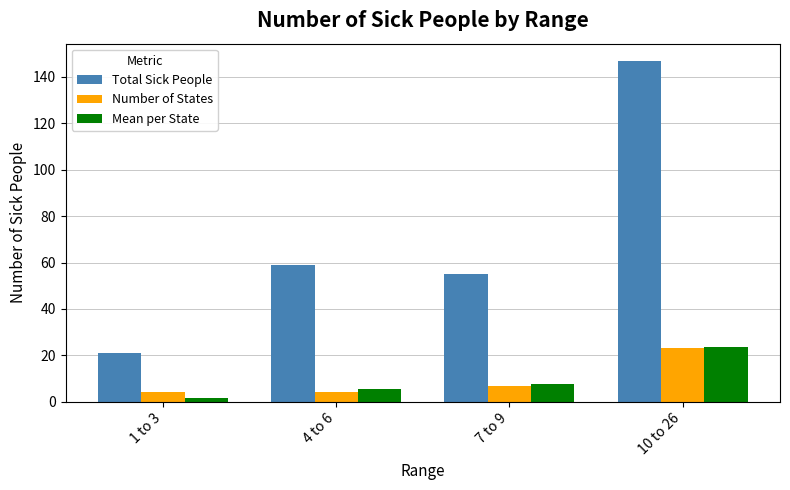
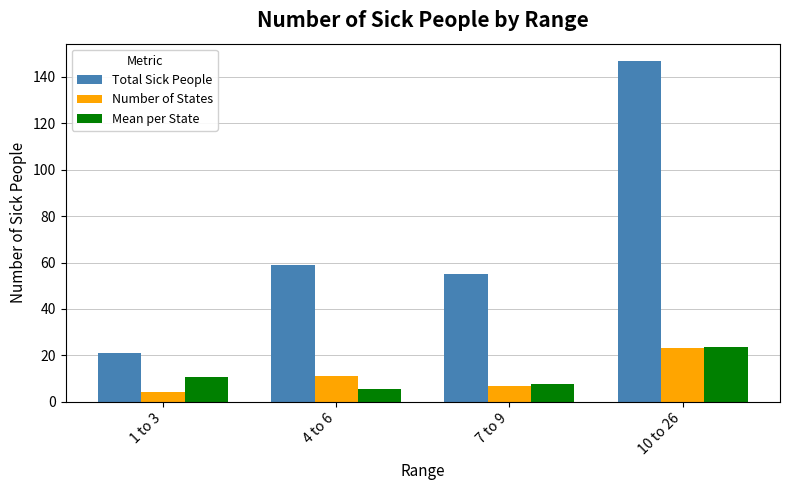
  {
    "Total Sick People": {
      "1 to 3": 21,
      "4 to 6": 59,
      "7 to 9": 55,
      "10 to 26": 147
    },
    "Number of States": {
      "1 to 3": 4,
-     "4 to 6": 4,
+     "4 to 6": 11,
      "7 to 9": 7,
      "10 to 26": 23
    },
    "Mean per State": {
-     "1 to 3": 2,
+     "1 to 3": 11,
      "4 to 6": 5,
      "7 to 9": 8,
      "10 to 26": 24
    }
  }
